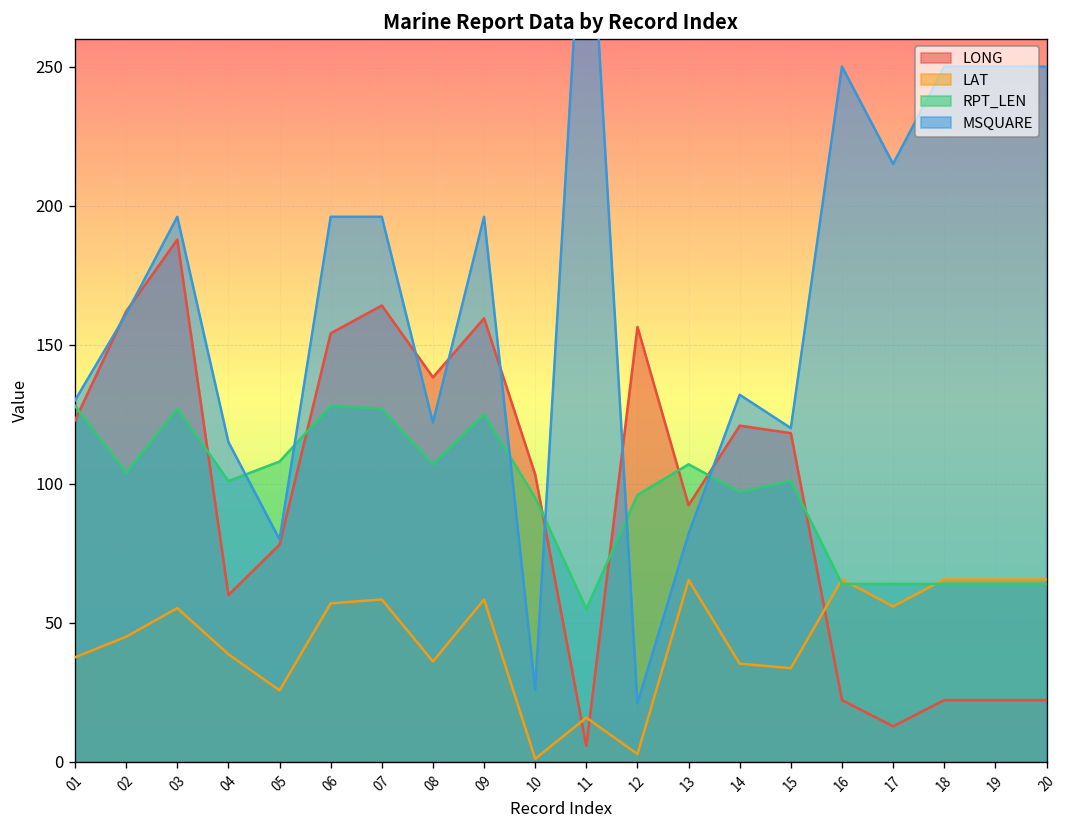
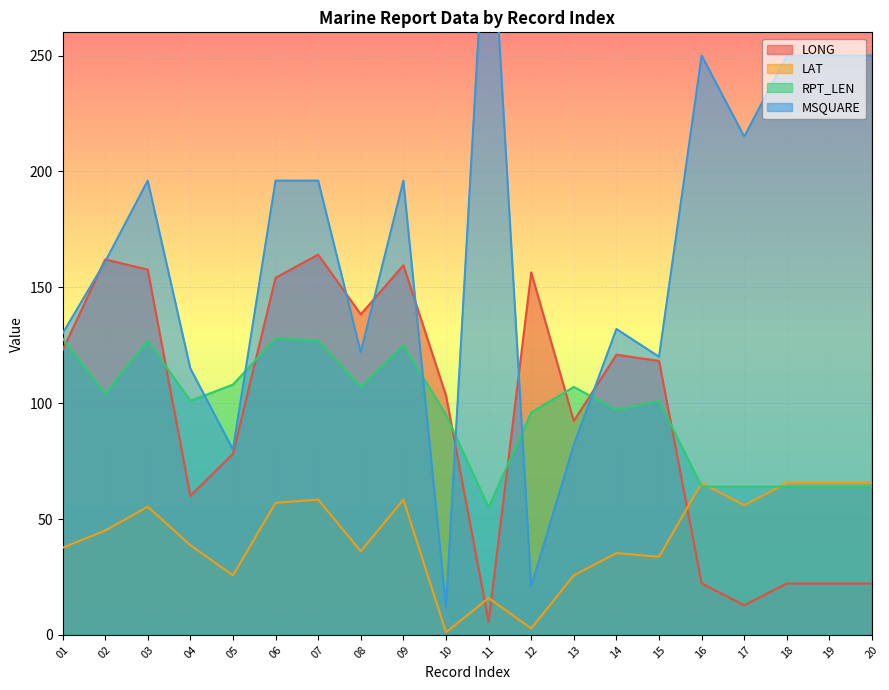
  {
    "LONG": {
      "01": 123,
-     "03": 188,
+     "03": 158,
      "04": 60,
      "05": 78,
      "06": 154,
      "07": 164,
      "08": 138,
      "09": 160,
      "10": 103,
      "11": 6,
      "12": 156,
      "13": 92,
      "14": 121,
      "15": 118,
      "16": 22,
      "17": 13,
      "18": 22,
      "19": 22,
      "20": 22
    },
    "LAT": {
      "01": 38,
      "02": 45,
      "03": 55,
      "04": 39,
      "05": 26,
      "06": 57,
      "07": 58,
      "08": 36,
      "09": 58,
      "10": 1,
      "11": 16,
      "12": 3,
-     "13": 65,
+     "13": 26,
      "14": 35,
      "15": 34,
      "16": 66,
      "17": 56,
      "18": 66,
      "19": 66,
      "20": 66
    },
    "RPT_LEN": {
      "01": 128,
      "02": 104,
      "03": 127,
      "04": 101,
      "05": 108,
      "06": 128,
      "07": 127,
      "08": 107,
      "09": 125,
      "10": 95,
      "11": 55,
      "12": 96,
      "13": 107,
      "14": 97,
      "15": 101,
      "16": 64,
      "17": 64,
      "18": 64,
      "19": 64,
      "20": 64
    },
    "MSQUARE": {
      "01": 130,
      "03": 196,
      "04": 115,
      "05": 80,
      "06": 196,
      "07": 196,
      "08": 122,
      "09": 196,
-     "10": 26,
+     "10": 12,
      "12": 21,
      "13": 82,
      "14": 132,
      "15": 120,
      "16": 250,
      "17": 215,
      "20": 250
    }
  }
